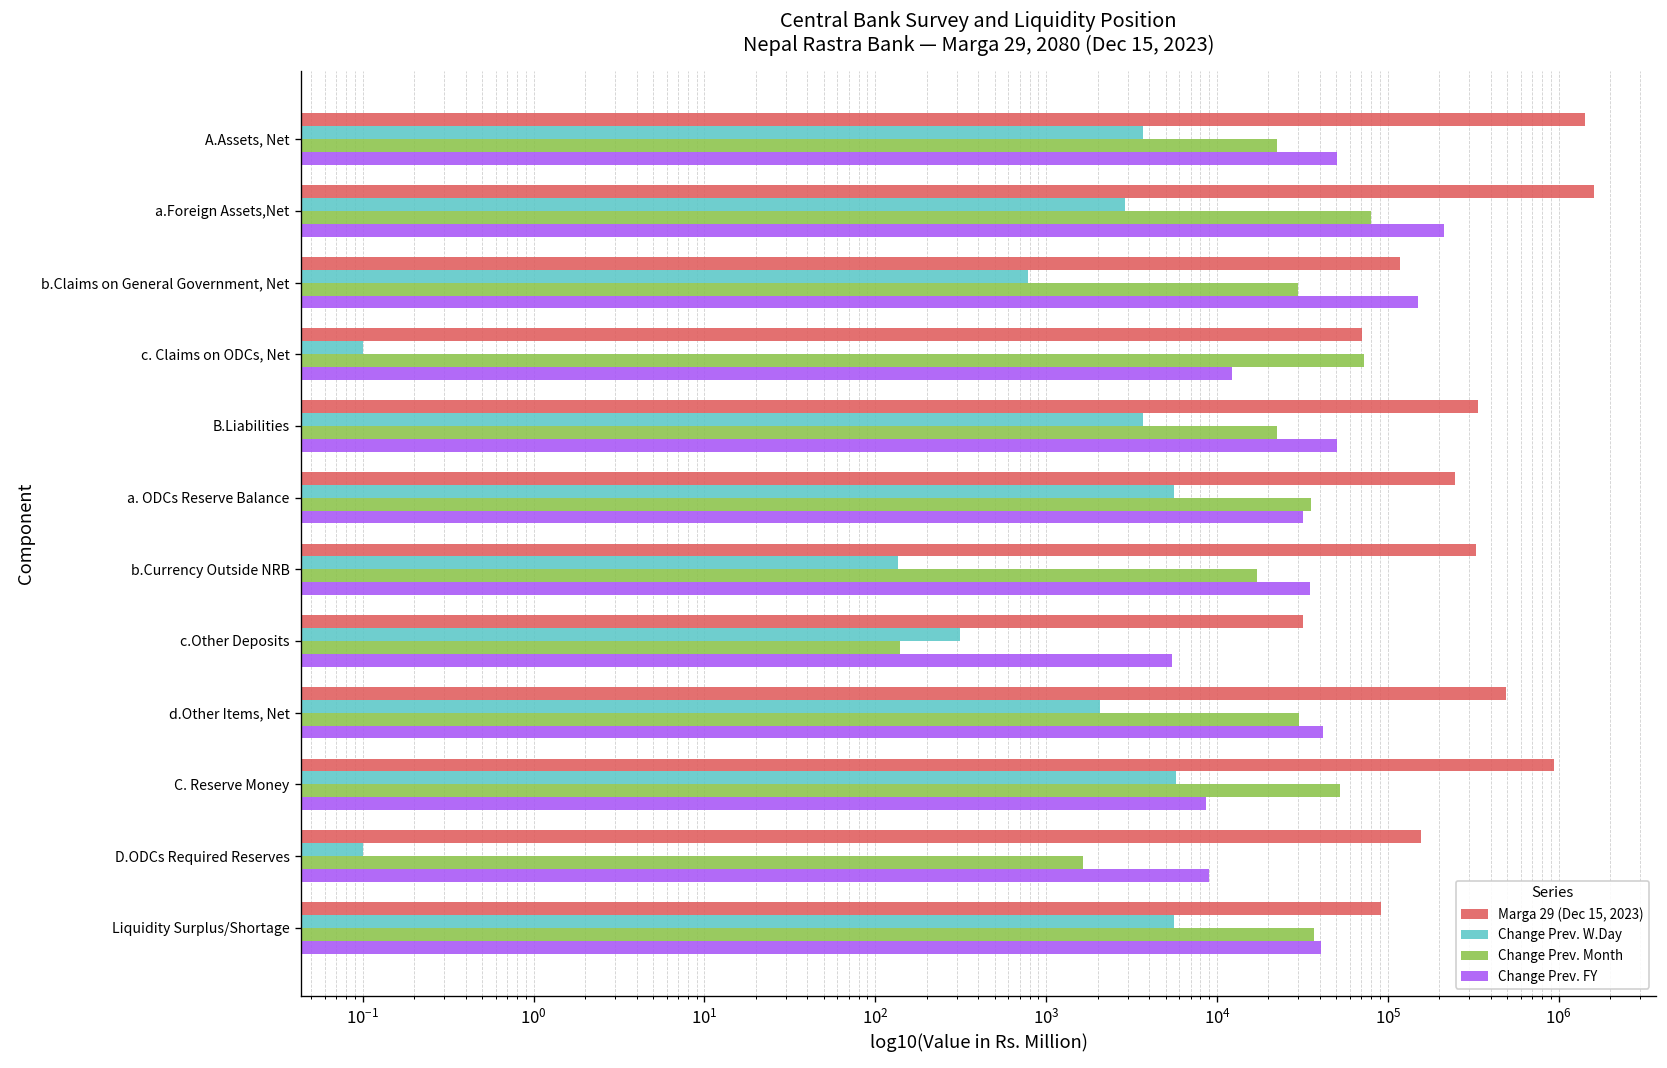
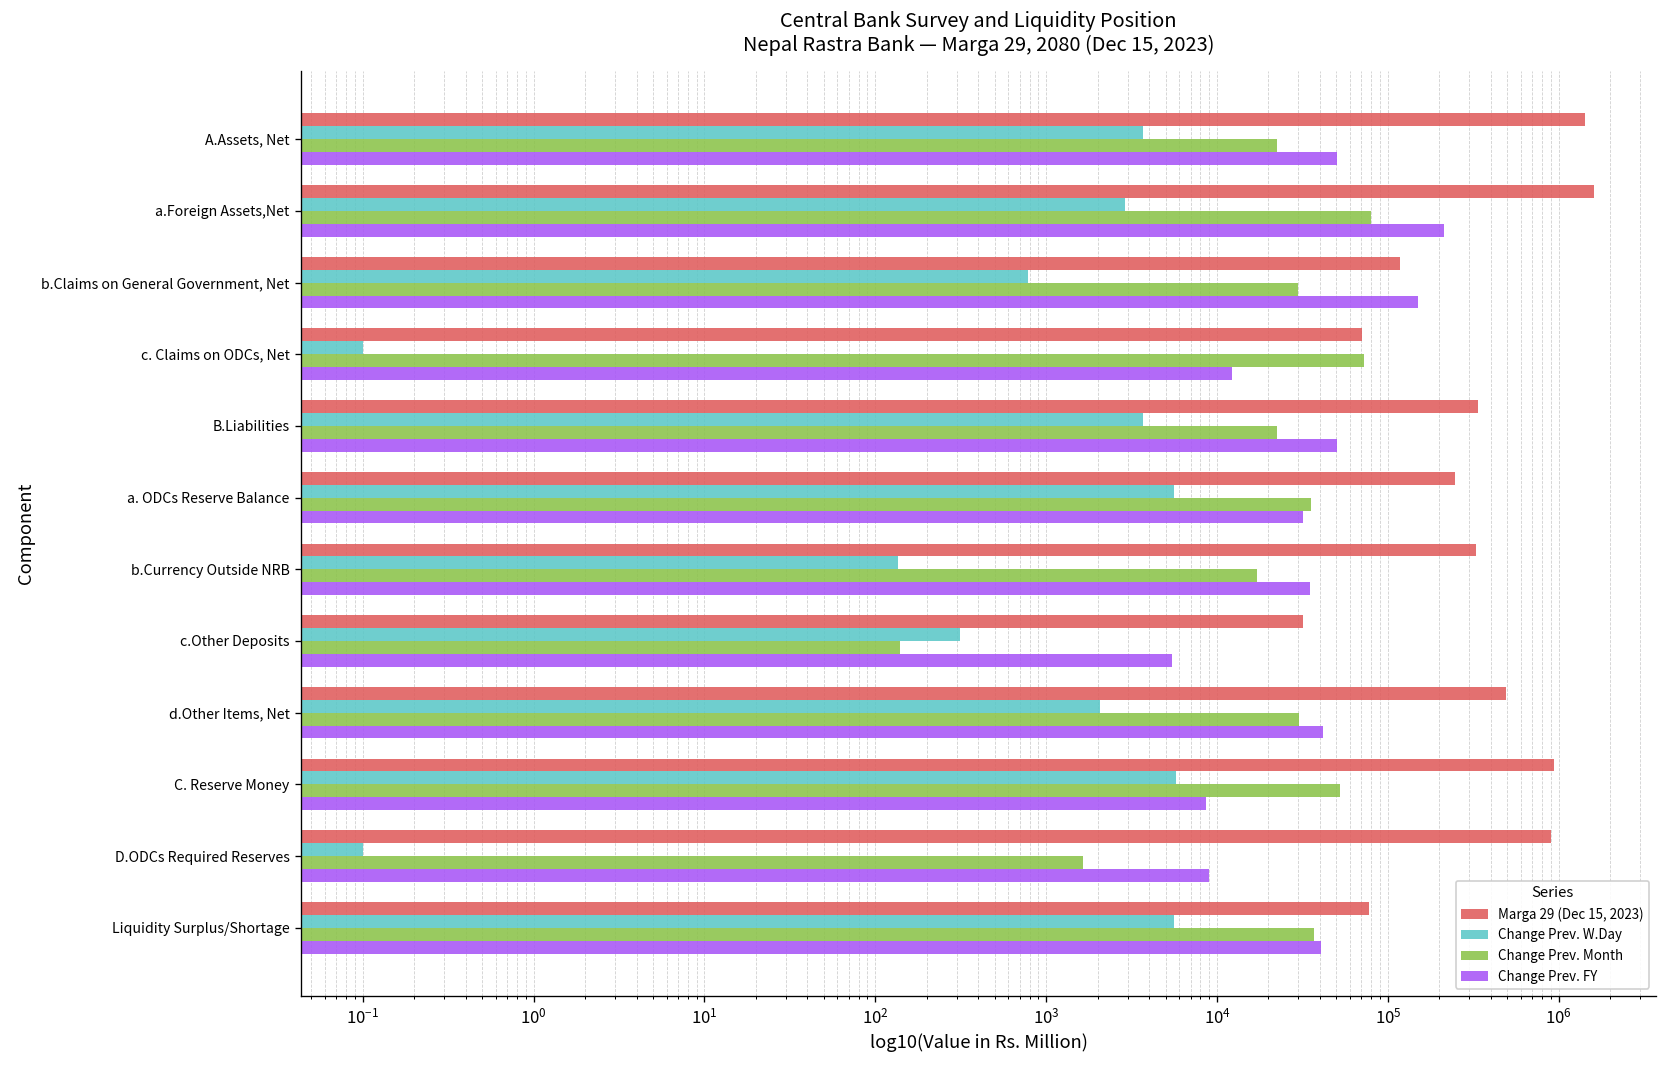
  {
    "Marga 29 (Dec 15, 2023)": {
      "A.Assets, Net": 1400000,
      "a.Foreign Assets,Net": 1600000,
      "b.Claims on General Government, Net": 120000,
      "c. Claims on ODCs, Net": 70000,
      "B.Liabilities": 340000,
      "a. ODCs Reserve Balance": 250000,
      "b.Currency Outside NRB": 330000,
      "c.Other Deposits": 32000,
      "d.Other Items, Net": 490000,
      "C. Reserve Money": 900000,
-     "D.ODCs Required Reserves": 160000,
-     "Liquidity Surplus/Shortage": 90000
+     "D.ODCs Required Reserves": 900000,
+     "Liquidity Surplus/Shortage": 80000
    },
    "Change Prev. W.Day": {
      "A.Assets, Net": 3700,
      "a.Foreign Assets,Net": 2900,
      "b.Claims on General Government, Net": 800,
      "c. Claims on ODCs, Net": 0.10,
      "B.Liabilities": 3700,
      "a. ODCs Reserve Balance": 5600,
      "b.Currency Outside NRB": 140,
      "c.Other Deposits": 310,
      "d.Other Items, Net": 2100,
      "C. Reserve Money": 5700,
      "D.ODCs Required Reserves": 0.10,
      "Liquidity Surplus/Shortage": 5600
    },
    "Change Prev. Month": {
      "A.Assets, Net": 22000,
      "a.Foreign Assets,Net": 80000,
      "b.Claims on General Government, Net": 30000,
      "c. Claims on ODCs, Net": 70000,
      "B.Liabilities": 22000,
      "a. ODCs Reserve Balance": 35000,
      "b.Currency Outside NRB": 17000,
      "c.Other Deposits": 140,
      "d.Other Items, Net": 30000,
      "C. Reserve Money": 53000,
      "D.ODCs Required Reserves": 1600,
      "Liquidity Surplus/Shortage": 37000
    },
    "Change Prev. FY": {
      "A.Assets, Net": 51000,
      "a.Foreign Assets,Net": 210000,
      "b.Claims on General Government, Net": 150000,
      "c. Claims on ODCs, Net": 12000,
      "B.Liabilities": 51000,
      "a. ODCs Reserve Balance": 32000,
      "b.Currency Outside NRB": 35000,
      "c.Other Deposits": 5500,
      "d.Other Items, Net": 42000,
      "C. Reserve Money": 9000,
      "D.ODCs Required Reserves": 9000,
      "Liquidity Surplus/Shortage": 41000
    }
  }
